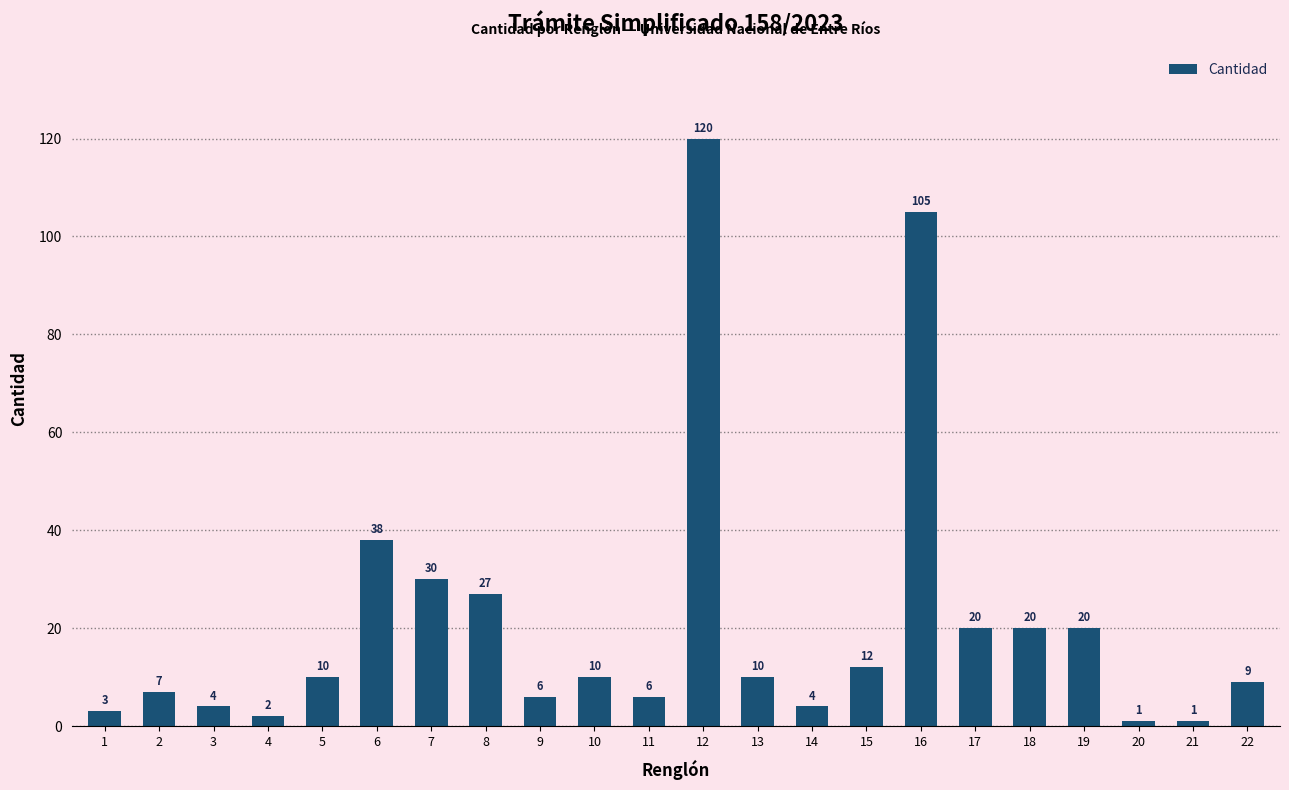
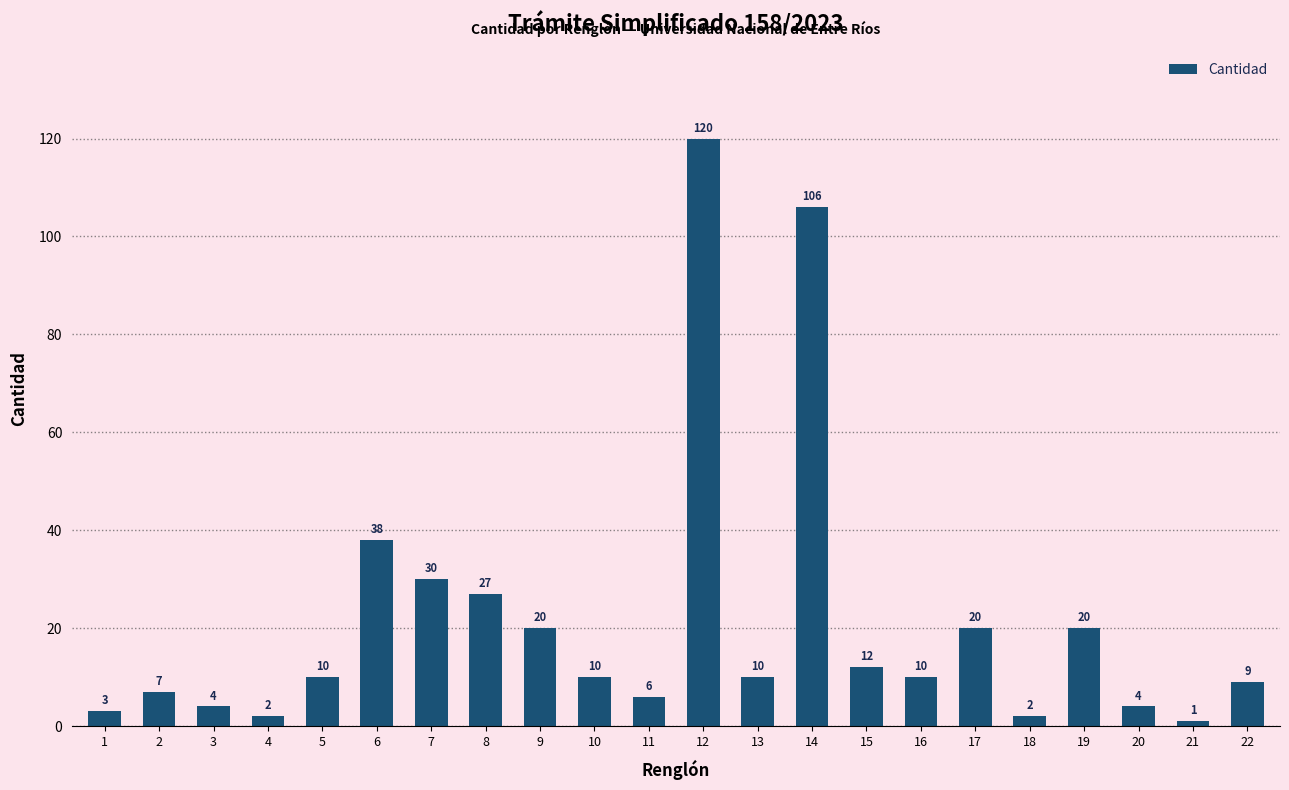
  {
    "1": 3,
    "2": 7,
    "3": 4,
    "4": 2,
    "5": 10,
    "6": 38,
    "7": 30,
    "8": 27,
-   "9": 6,
+   "9": 20,
    "10": 10,
    "11": 6,
    "12": 120,
    "13": 10,
-   "14": 4,
+   "14": 106,
    "15": 12,
-   "16": 105,
+   "16": 10,
    "17": 20,
-   "18": 20,
+   "18": 2,
    "19": 20,
-   "20": 1,
+   "20": 4,
    "21": 1,
    "22": 9
  }
